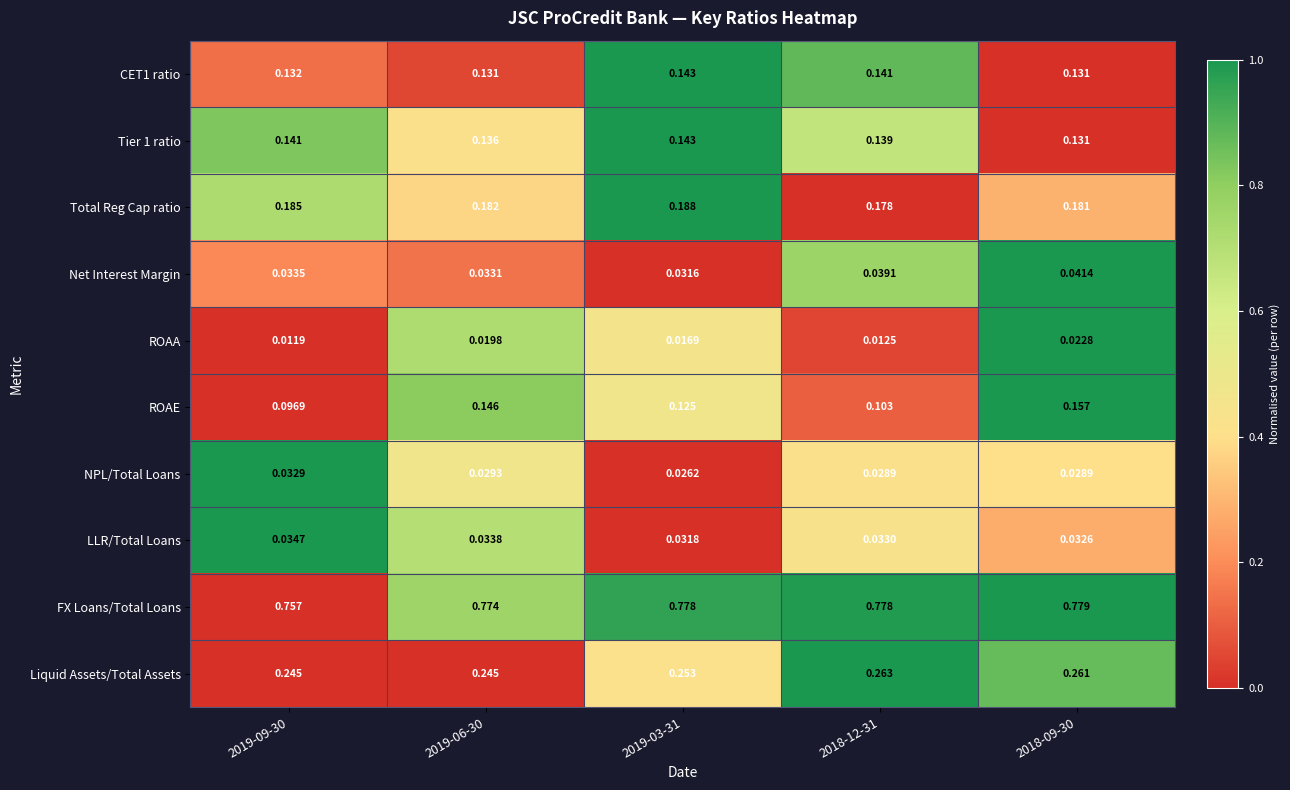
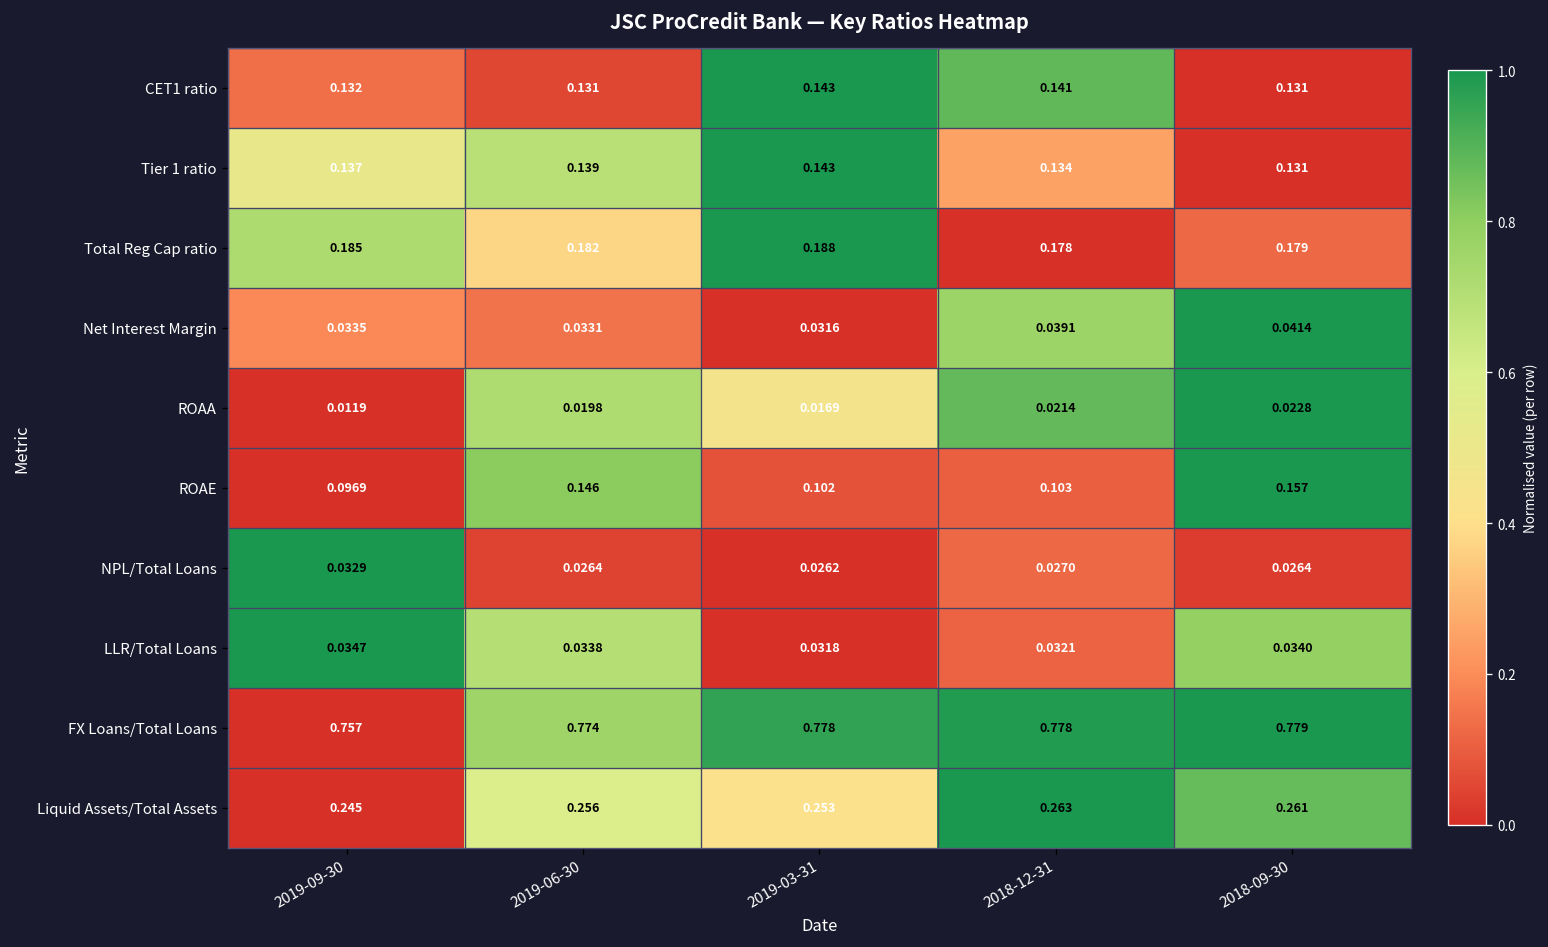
  {
    "CET1 ratio": {
      "2019-09-30": 0.132,
      "2019-06-30": 0.131,
      "2019-03-31": 0.143,
      "2018-12-31": 0.141,
      "2018-09-30": 0.131
    },
    "Tier 1 ratio": {
-     "2019-09-30": 0.141,
-     "2019-06-30": 0.136,
+     "2019-09-30": 0.137,
+     "2019-06-30": 0.139,
      "2019-03-31": 0.143,
-     "2018-12-31": 0.139,
+     "2018-12-31": 0.134,
      "2018-09-30": 0.131
    },
    "Total Reg Cap ratio": {
      "2019-09-30": 0.185,
      "2019-06-30": 0.182,
      "2019-03-31": 0.188,
      "2018-12-31": 0.178,
-     "2018-09-30": 0.181
+     "2018-09-30": 0.179
    },
    "Net Interest Margin": {
      "2019-09-30": 0.0335,
      "2019-06-30": 0.0331,
      "2019-03-31": 0.0316,
      "2018-12-31": 0.0391,
      "2018-09-30": 0.0414
    },
    "ROAA": {
      "2019-09-30": 0.0119,
      "2019-06-30": 0.0198,
      "2019-03-31": 0.0169,
-     "2018-12-31": 0.0125,
+     "2018-12-31": 0.0214,
      "2018-09-30": 0.0228
    },
    "ROAE": {
      "2019-09-30": 0.0969,
      "2019-06-30": 0.146,
-     "2019-03-31": 0.125,
+     "2019-03-31": 0.102,
      "2018-12-31": 0.103,
      "2018-09-30": 0.157
    },
    "NPL/Total Loans": {
      "2019-09-30": 0.0329,
-     "2019-06-30": 0.0293,
+     "2019-06-30": 0.0264,
      "2019-03-31": 0.0262,
-     "2018-12-31": 0.0289,
-     "2018-09-30": 0.0289
+     "2018-12-31": 0.0270,
+     "2018-09-30": 0.0264
    },
    "LLR/Total Loans": {
      "2019-09-30": 0.0347,
      "2019-06-30": 0.0338,
      "2019-03-31": 0.0318,
-     "2018-12-31": 0.0330,
-     "2018-09-30": 0.0326
+     "2018-12-31": 0.0321,
+     "2018-09-30": 0.0340
    },
    "FX Loans/Total Loans": {
      "2019-09-30": 0.757,
      "2019-06-30": 0.774,
      "2019-03-31": 0.778,
      "2018-12-31": 0.778,
      "2018-09-30": 0.779
    },
    "Liquid Assets/Total Assets": {
      "2019-09-30": 0.245,
-     "2019-06-30": 0.245,
+     "2019-06-30": 0.256,
      "2019-03-31": 0.253,
      "2018-12-31": 0.263,
      "2018-09-30": 0.261
    }
  }
